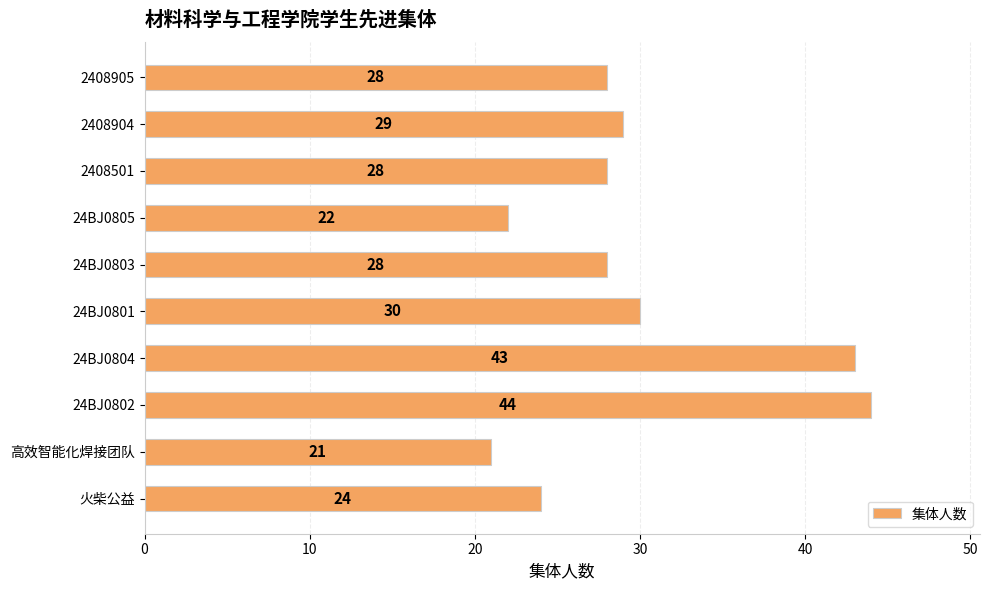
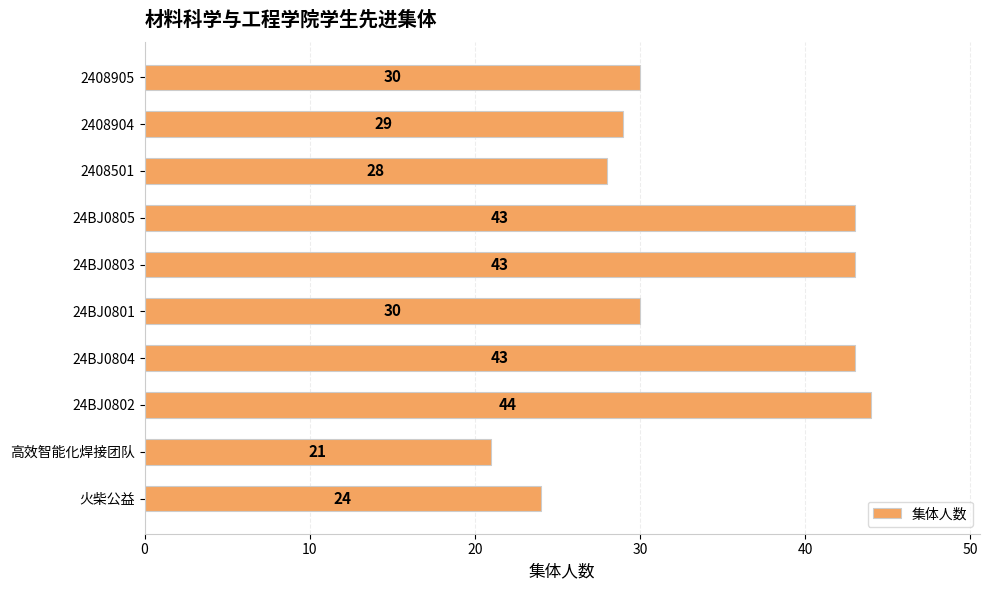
  {
-   "2408905": 28,
+   "2408905": 30,
    "2408904": 29,
    "2408501": 28,
-   "24BJ0805": 22,
-   "24BJ0803": 28,
+   "24BJ0805": 43,
+   "24BJ0803": 43,
    "24BJ0801": 30,
    "24BJ0804": 43,
    "24BJ0802": 44,
    "高效智能化焊接团队": 21,
    "火柴公益": 24
  }
